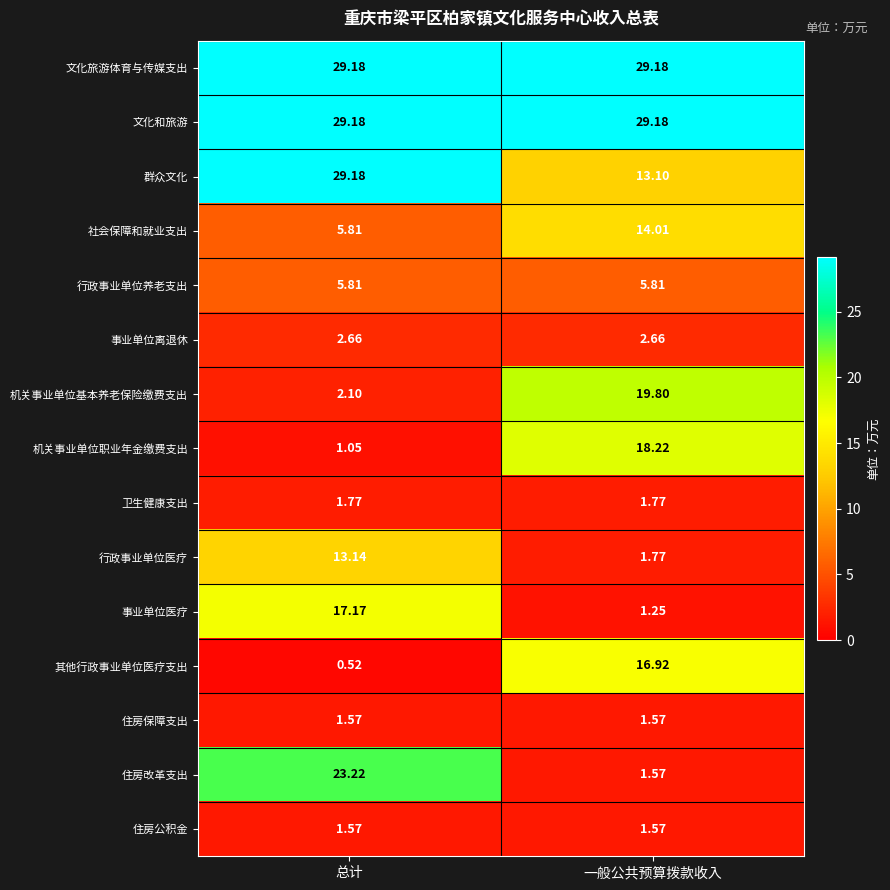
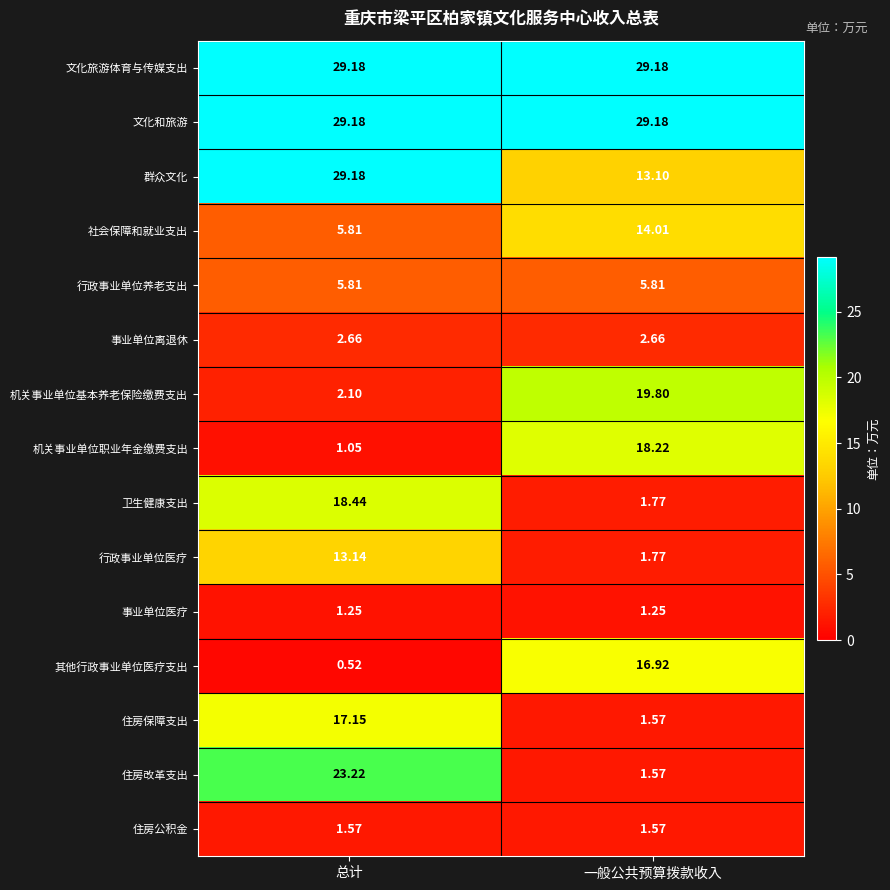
  {
    "文化旅游体育与传媒支出": {
      "总计": 29.18,
      "一般公共预算拨款收入": 29.18
    },
    "文化和旅游": {
      "总计": 29.18,
      "一般公共预算拨款收入": 29.18
    },
    "群众文化": {
      "总计": 29.18,
      "一般公共预算拨款收入": 13.10
    },
    "社会保障和就业支出": {
      "总计": 5.81,
      "一般公共预算拨款收入": 14.01
    },
    "行政事业单位养老支出": {
      "总计": 5.81,
      "一般公共预算拨款收入": 5.81
    },
    "事业单位离退休": {
      "总计": 2.66,
      "一般公共预算拨款收入": 2.66
    },
    "机关事业单位基本养老保险缴费支出": {
      "总计": 2.10,
      "一般公共预算拨款收入": 19.80
    },
    "机关事业单位职业年金缴费支出": {
      "总计": 1.05,
      "一般公共预算拨款收入": 18.22
    },
    "卫生健康支出": {
-     "总计": 1.77,
+     "总计": 18.44,
      "一般公共预算拨款收入": 1.77
    },
    "行政事业单位医疗": {
      "总计": 13.14,
      "一般公共预算拨款收入": 1.77
    },
    "事业单位医疗": {
-     "总计": 17.17,
+     "总计": 1.25,
      "一般公共预算拨款收入": 1.25
    },
    "其他行政事业单位医疗支出": {
      "总计": 0.52,
      "一般公共预算拨款收入": 16.92
    },
    "住房保障支出": {
-     "总计": 1.57,
+     "总计": 17.15,
      "一般公共预算拨款收入": 1.57
    },
    "住房改革支出": {
      "总计": 23.22,
      "一般公共预算拨款收入": 1.57
    },
    "住房公积金": {
      "总计": 1.57,
      "一般公共预算拨款收入": 1.57
    }
  }
